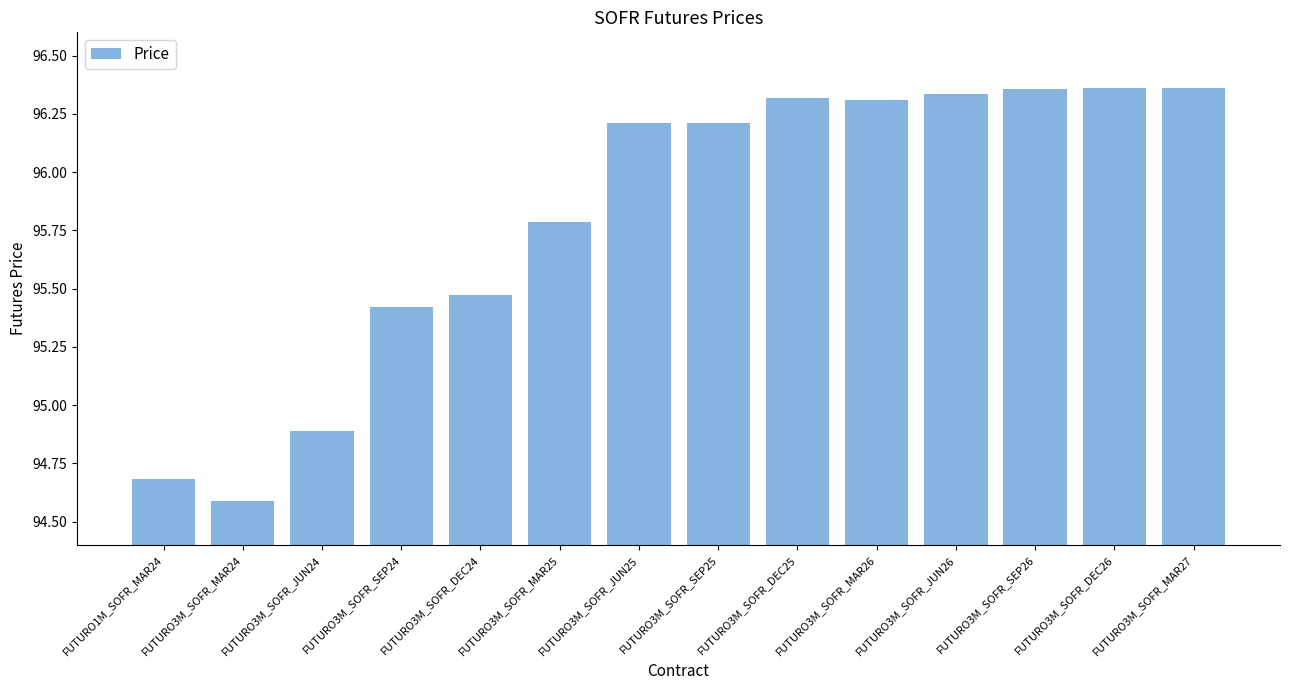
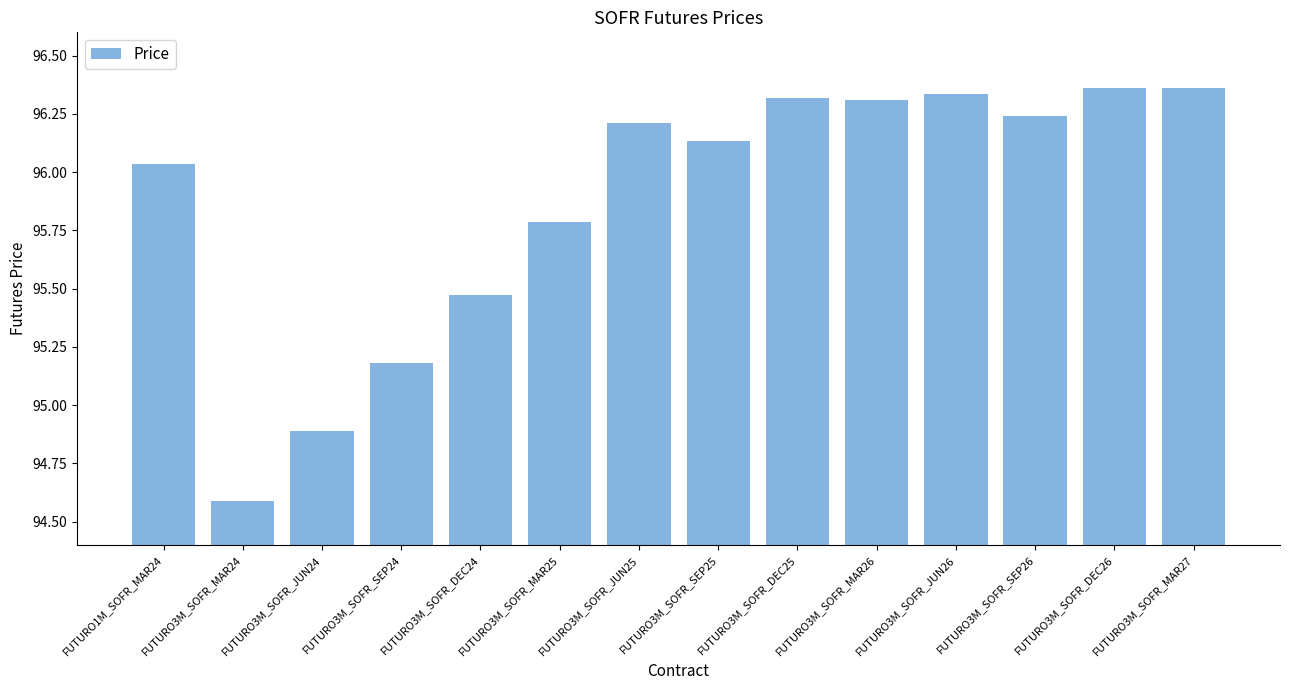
  {
-   "FUTURO1M_SOFR_MAR24": 94.69,
+   "FUTURO1M_SOFR_MAR24": 96.03,
    "FUTURO3M_SOFR_MAR24": 94.59,
    "FUTURO3M_SOFR_JUN24": 94.89,
-   "FUTURO3M_SOFR_SEP24": 95.42,
+   "FUTURO3M_SOFR_SEP24": 95.18,
    "FUTURO3M_SOFR_DEC24": 95.48,
    "FUTURO3M_SOFR_MAR25": 95.79,
    "FUTURO3M_SOFR_JUN25": 96.21,
-   "FUTURO3M_SOFR_SEP25": 96.21,
+   "FUTURO3M_SOFR_SEP25": 96.14,
    "FUTURO3M_SOFR_DEC25": 96.32,
    "FUTURO3M_SOFR_MAR26": 96.31,
    "FUTURO3M_SOFR_JUN26": 96.34,
-   "FUTURO3M_SOFR_SEP26": 96.36,
+   "FUTURO3M_SOFR_SEP26": 96.24,
    "FUTURO3M_SOFR_DEC26": 96.36,
    "FUTURO3M_SOFR_MAR27": 96.36
  }
